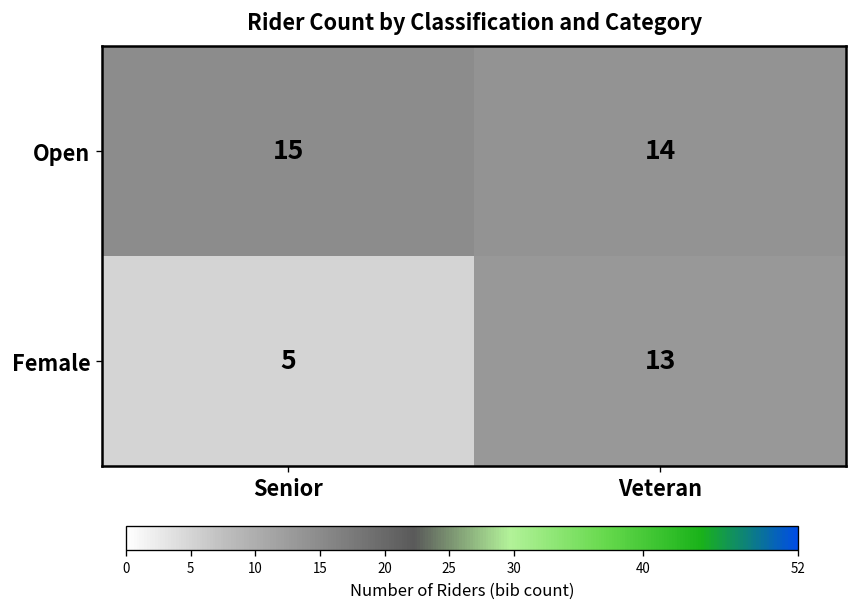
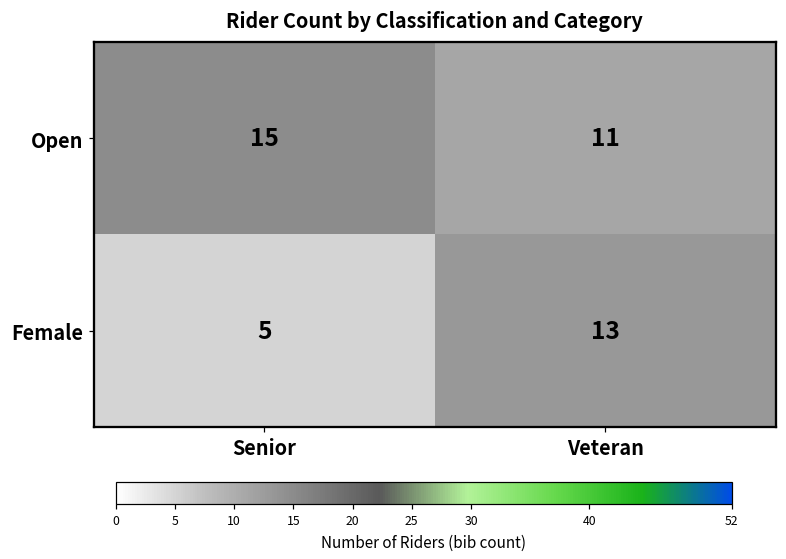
  {
    "Open": {
      "Senior": 15,
-     "Veteran": 14
+     "Veteran": 11
    },
    "Female": {
      "Senior": 5,
      "Veteran": 13
    }
  }
